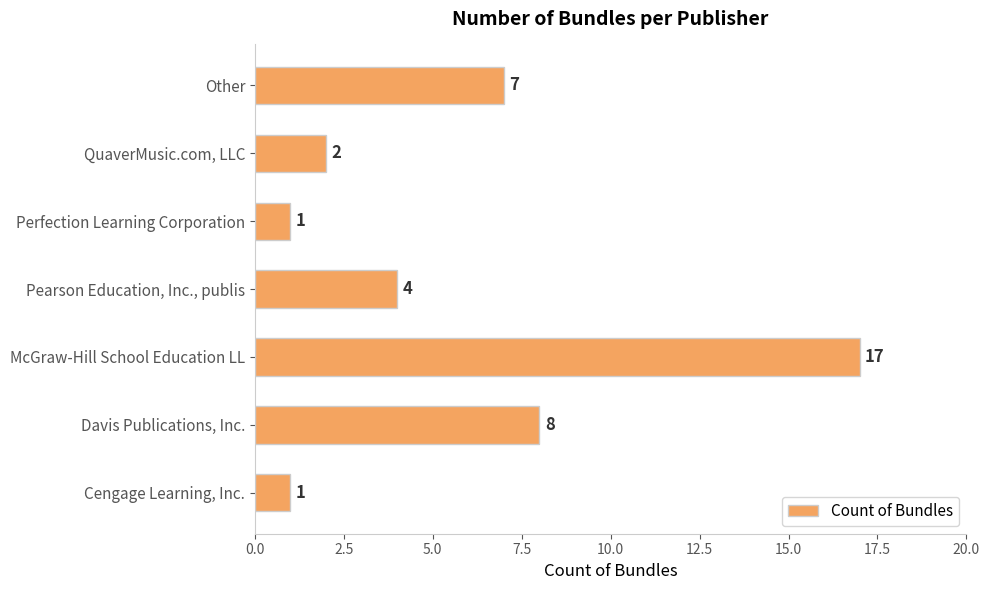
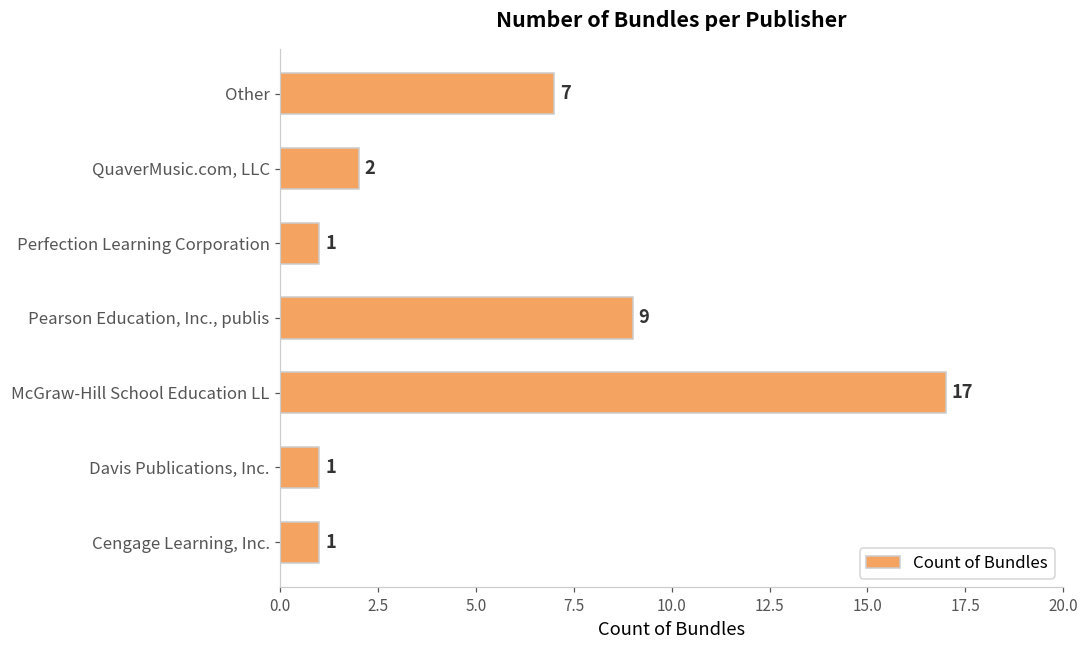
  {
    "Other": 7,
    "QuaverMusic.com, LLC": 2,
    "Perfection Learning Corporation": 1,
-   "Pearson Education, Inc., publis": 4,
+   "Pearson Education, Inc., publis": 9,
    "McGraw-Hill School Education LL": 17,
-   "Davis Publications, Inc.": 8,
+   "Davis Publications, Inc.": 1,
    "Cengage Learning, Inc.": 1
  }
